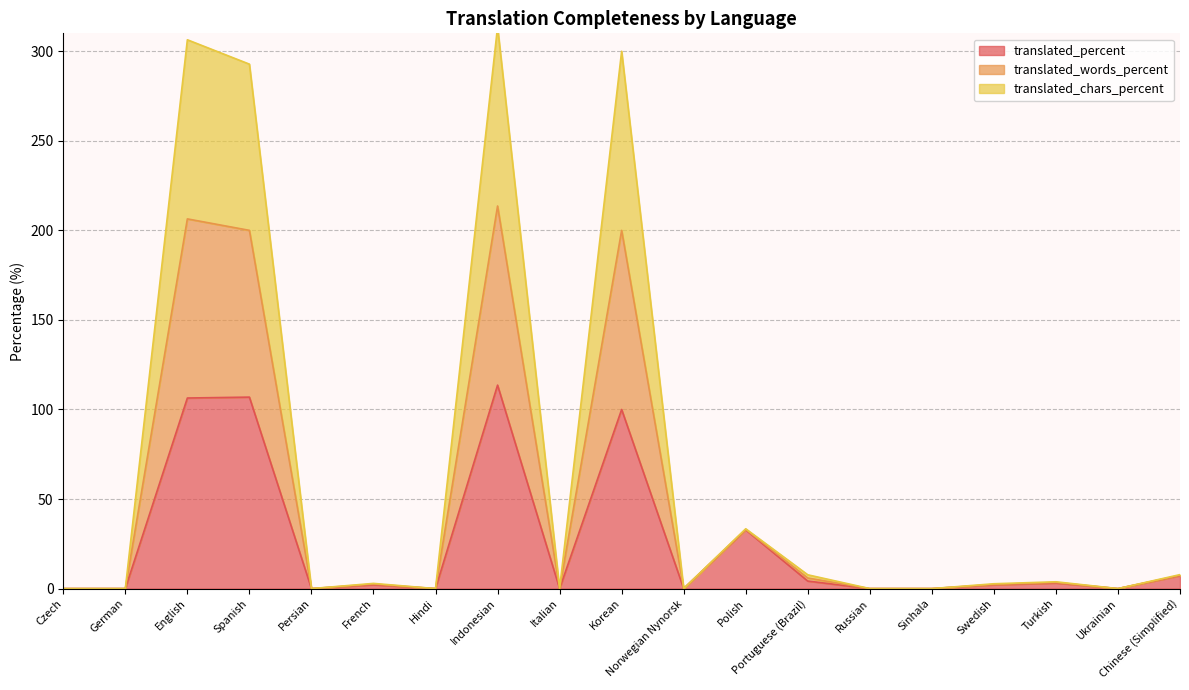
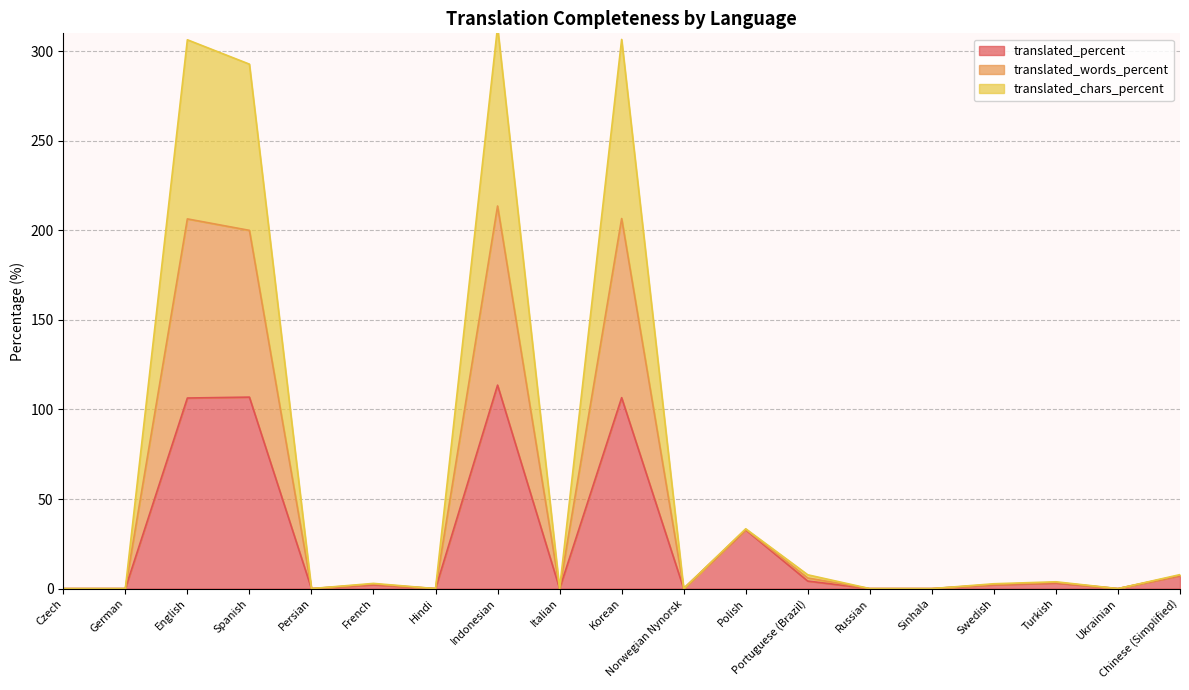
  {
    "translated_percent": {
      "English": 106,
      "Spanish": 107,
      "Indonesian": 114,
-     "Korean": 100,
+     "Korean": 107,
      "Portuguese (Brazil)": 4
    }
  }
